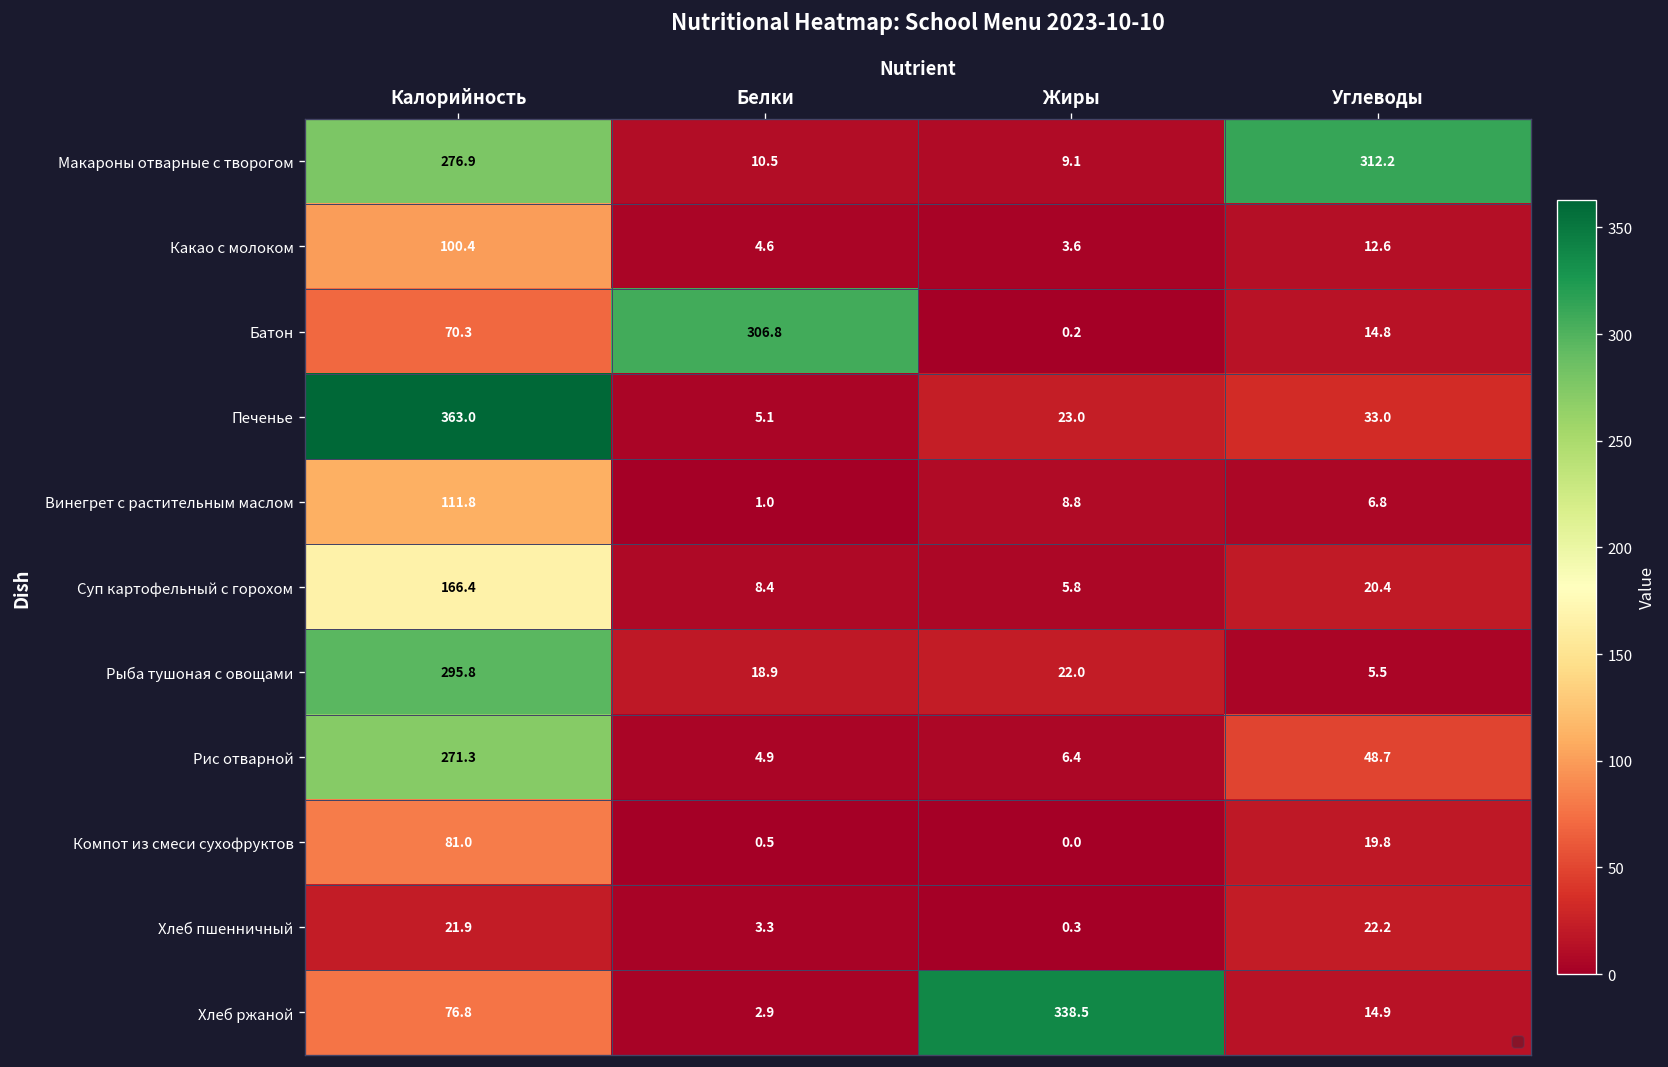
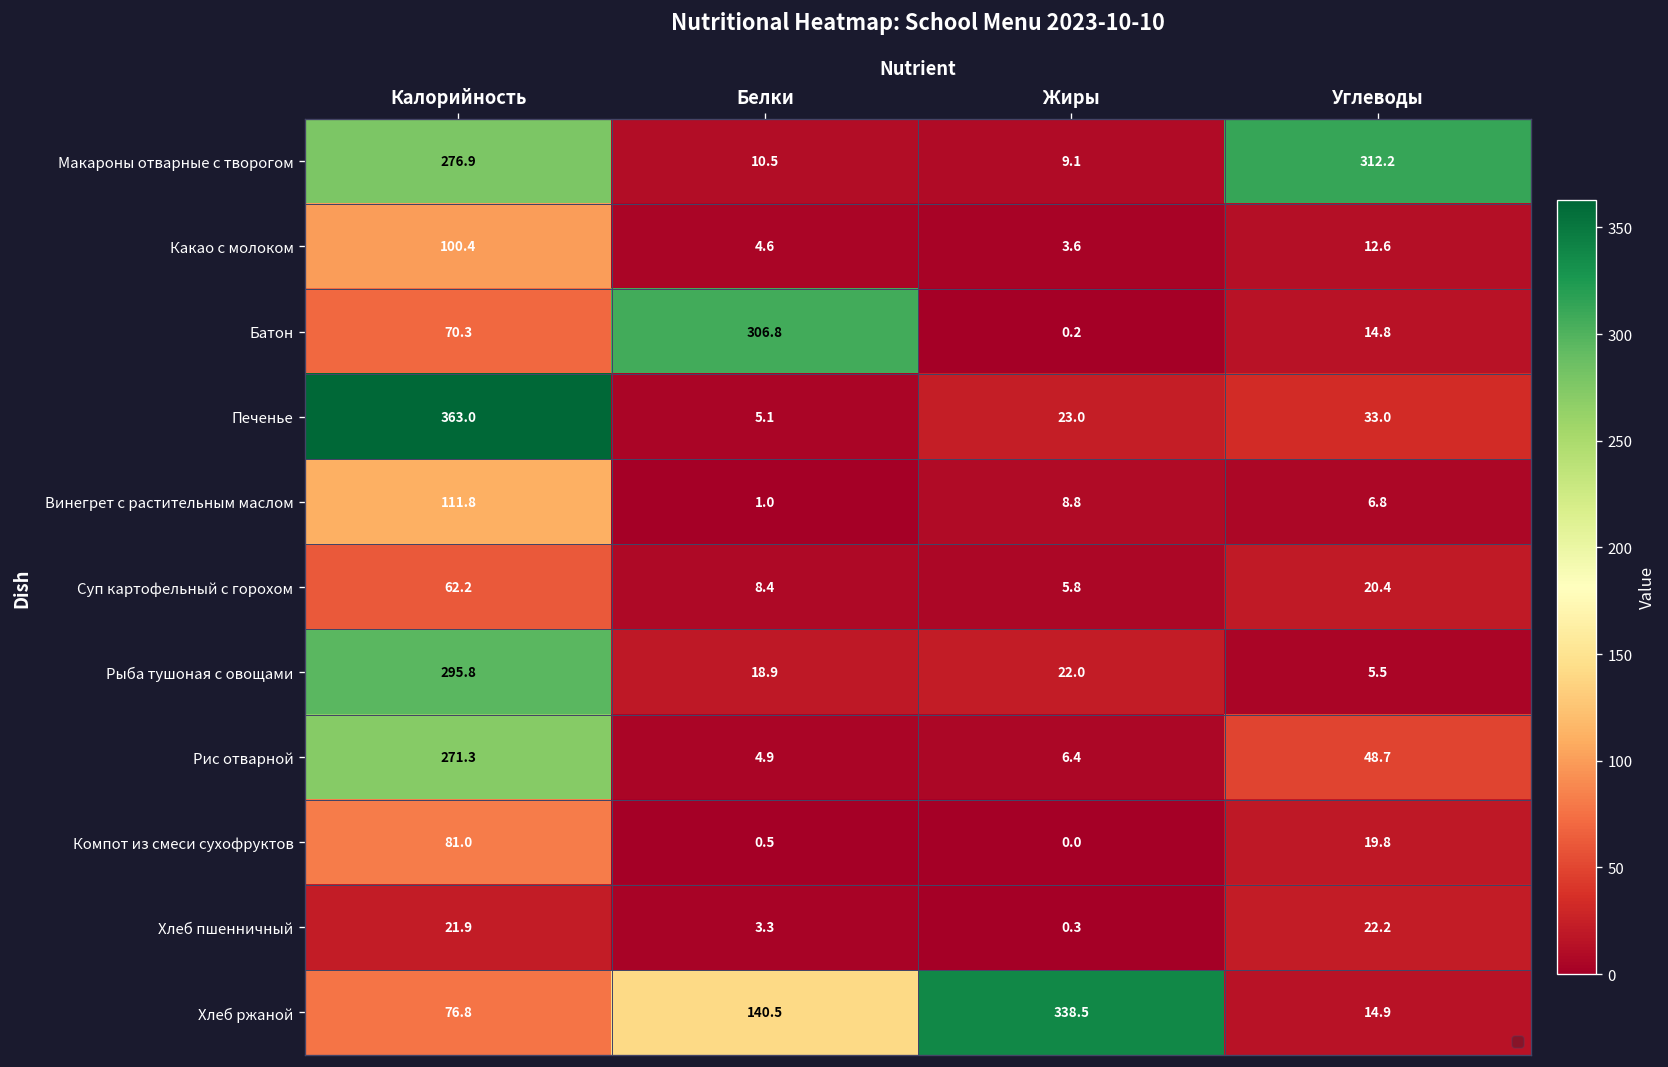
  {
    "Макароны отварные с творогом": {
      "Калорийность": 276.9,
      "Белки": 10.5,
      "Жиры": 9.1,
      "Углеводы": 312.2
    },
    "Какао с молоком": {
      "Калорийность": 100.4,
      "Белки": 4.6,
      "Жиры": 3.6,
      "Углеводы": 12.6
    },
    "Батон": {
      "Калорийность": 70.3,
      "Белки": 306.8,
      "Жиры": 0.2,
      "Углеводы": 14.8
    },
    "Печенье": {
      "Калорийность": 363.0,
      "Белки": 5.1,
      "Жиры": 23.0,
      "Углеводы": 33.0
    },
    "Винегрет с растительным маслом": {
      "Калорийность": 111.8,
      "Белки": 1.0,
      "Жиры": 8.8,
      "Углеводы": 6.8
    },
    "Суп картофельный с горохом": {
-     "Калорийность": 166.4,
+     "Калорийность": 62.2,
      "Белки": 8.4,
      "Жиры": 5.8,
      "Углеводы": 20.4
    },
    "Рыба тушоная с овощами": {
      "Калорийность": 295.8,
      "Белки": 18.9,
      "Жиры": 22.0,
      "Углеводы": 5.5
    },
    "Рис отварной": {
      "Калорийность": 271.3,
      "Белки": 4.9,
      "Жиры": 6.4,
      "Углеводы": 48.7
    },
    "Компот из смеси сухофруктов": {
      "Калорийность": 81.0,
      "Белки": 0.5,
      "Жиры": 0.0,
      "Углеводы": 19.8
    },
    "Хлеб пшенничный": {
      "Калорийность": 21.9,
      "Белки": 3.3,
      "Жиры": 0.3,
      "Углеводы": 22.2
    },
    "Хлеб ржаной": {
      "Калорийность": 76.8,
-     "Белки": 2.9,
+     "Белки": 140.5,
      "Жиры": 338.5,
      "Углеводы": 14.9
    }
  }
